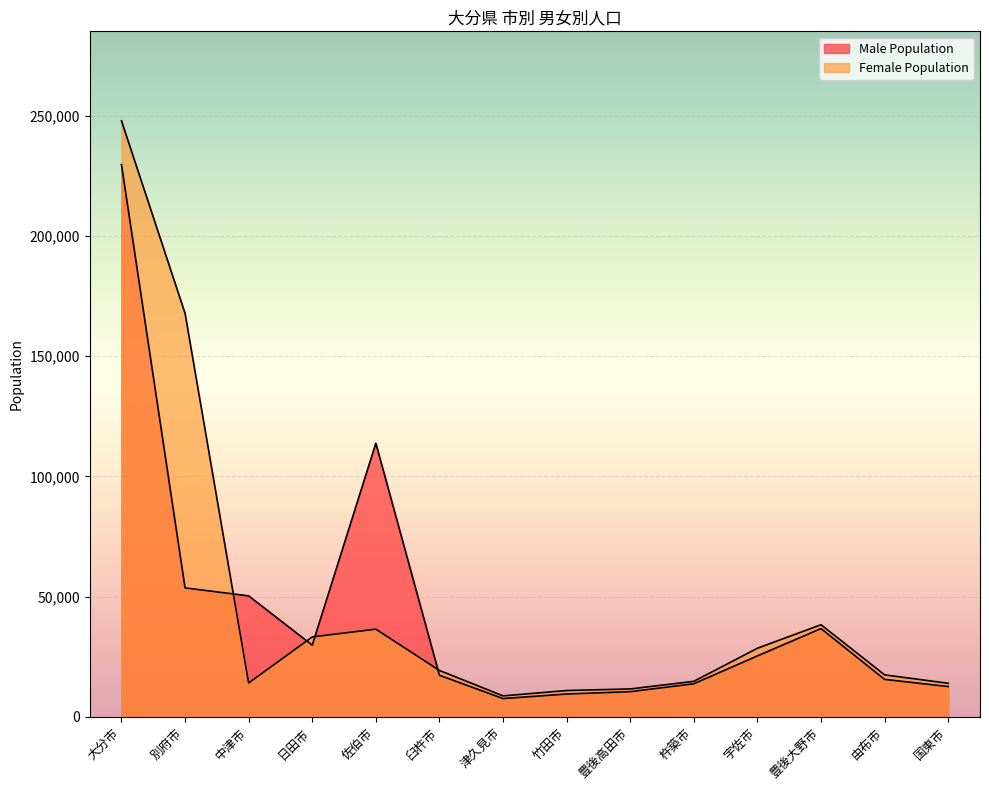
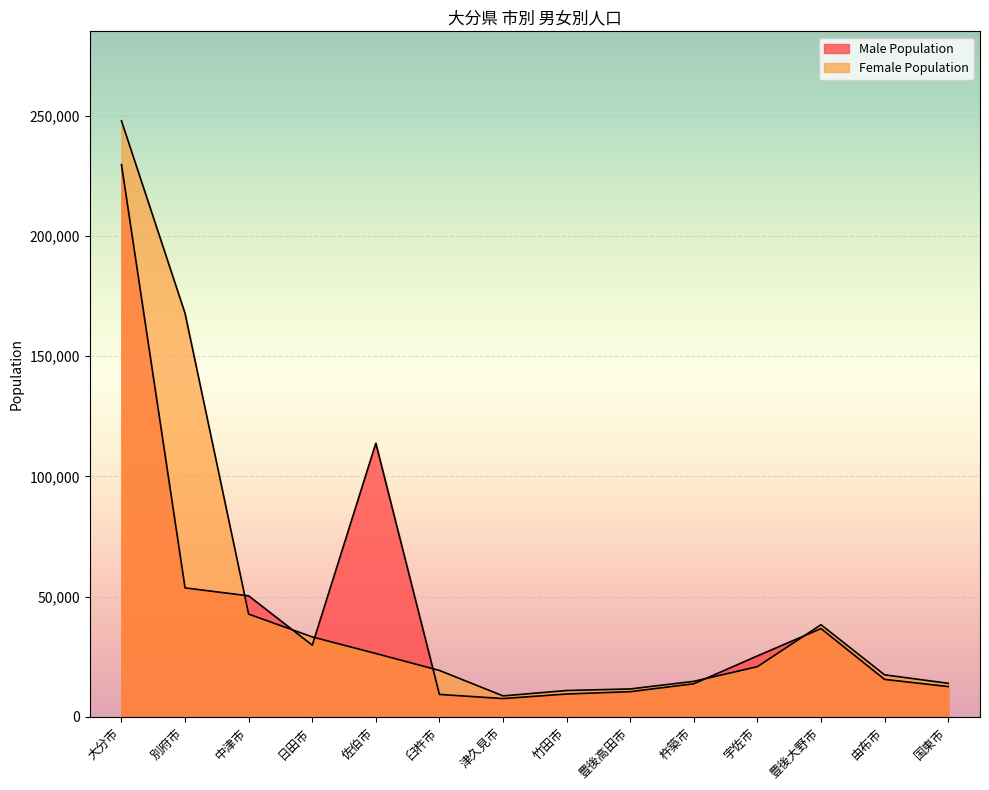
  {
    "Male Population": {
      "大分市": "230,000",
      "別府市": "54,000",
      "中津市": "50,000",
      "日田市": "30,000",
      "佐伯市": "114,000",
-     "臼杵市": "17,000",
+     "臼杵市": "9,000",
      "津久見市": "8,000",
      "竹田市": "10,000",
      "豊後高田市": "10,000",
      "宇佐市": "25,000",
      "豊後大野市": "37,000",
      "由布市": "16,000",
      "国東市": "13,000"
    },
    "Female Population": {
      "大分市": "248,000",
      "別府市": "168,000",
-     "中津市": "14,000",
+     "中津市": "43,000",
      "日田市": "33,000",
-     "佐伯市": "36,000",
+     "佐伯市": "26,000",
      "臼杵市": "19,000",
      "津久見市": "9,000",
      "竹田市": "11,000",
      "豊後高田市": "12,000",
-     "宇佐市": "29,000",
+     "宇佐市": "21,000",
      "豊後大野市": "38,000",
      "由布市": "17,000",
      "国東市": "14,000"
    }
  }
